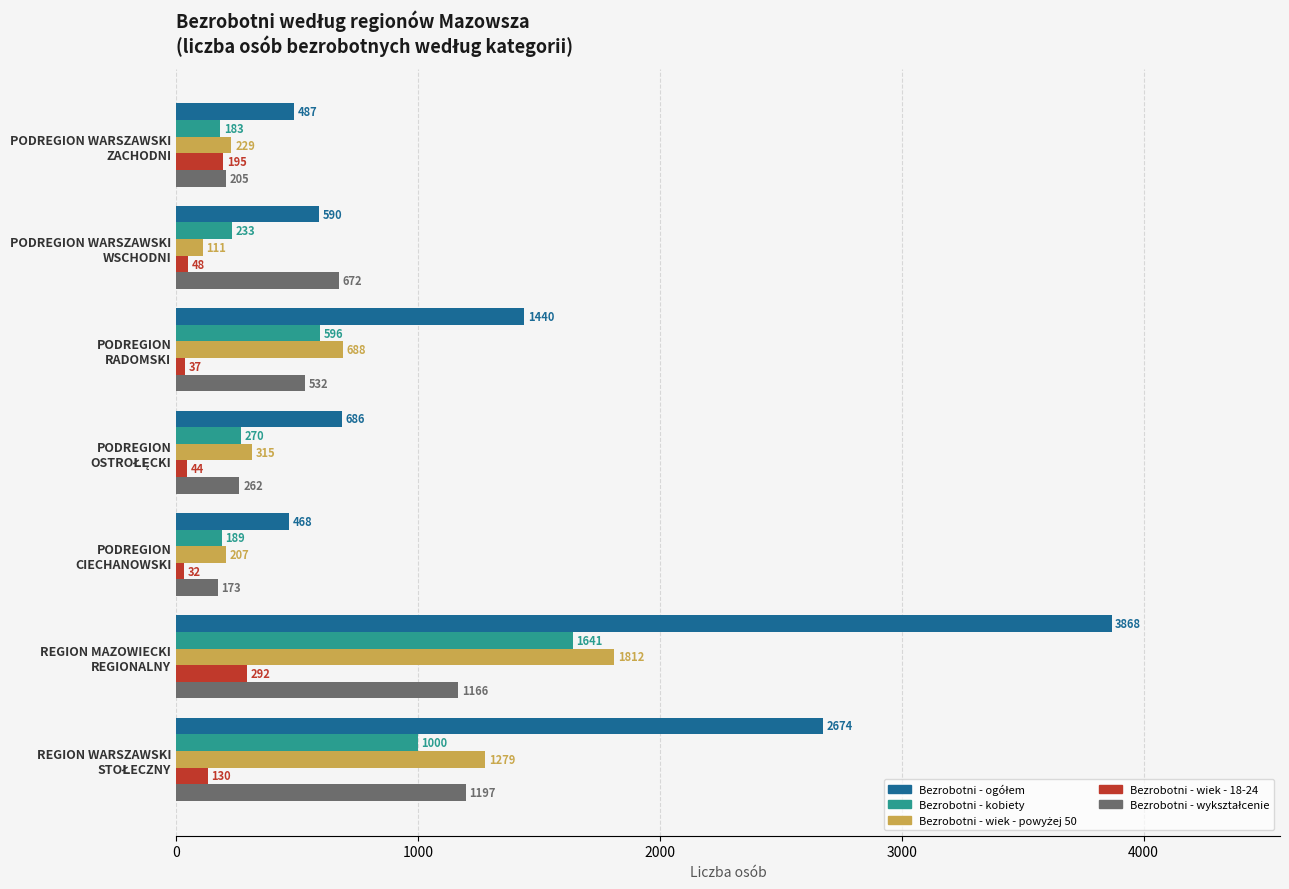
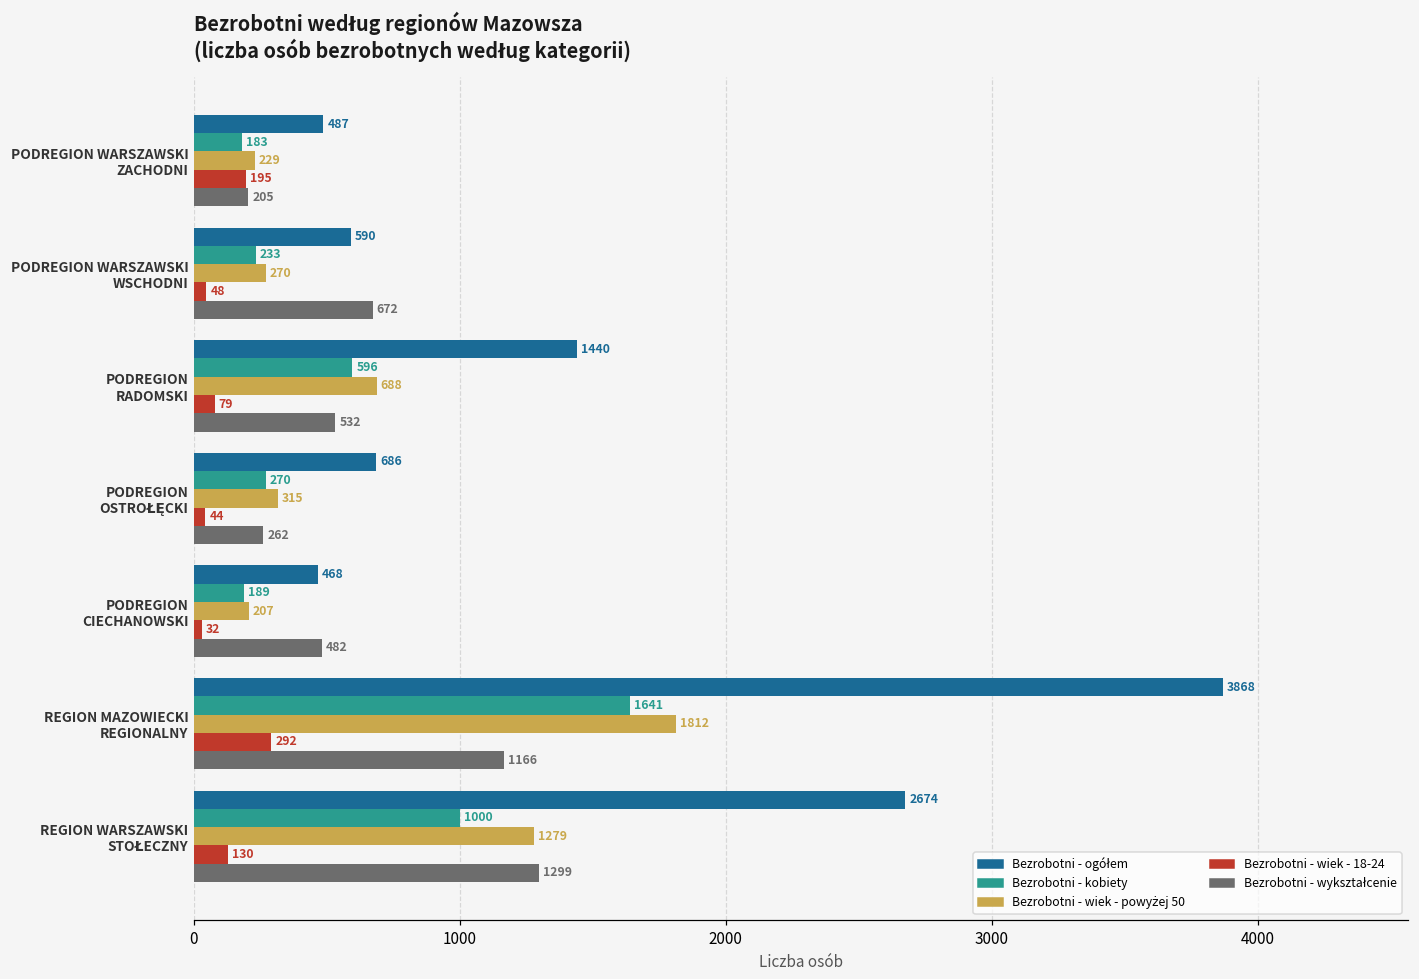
  {
    "Bezrobotni - wiek - powyżej 50": {
      "PODREGION WARSZAWSKI ZACHODNI": 229,
-     "PODREGION WARSZAWSKI WSCHODNI": 111,
+     "PODREGION WARSZAWSKI WSCHODNI": 270,
      "PODREGION RADOMSKI": 688,
      "PODREGION OSTROŁĘCKI": 315,
      "PODREGION CIECHANOWSKI": 207,
      "REGION MAZOWIECKI REGIONALNY": 1812,
      "REGION WARSZAWSKI STOŁECZNY": 1279
    },
    "Bezrobotni - wiek - 18-24": {
      "PODREGION WARSZAWSKI ZACHODNI": 195,
      "PODREGION WARSZAWSKI WSCHODNI": 48,
-     "PODREGION RADOMSKI": 37,
+     "PODREGION RADOMSKI": 79,
      "PODREGION OSTROŁĘCKI": 44,
      "PODREGION CIECHANOWSKI": 32,
      "REGION MAZOWIECKI REGIONALNY": 292,
      "REGION WARSZAWSKI STOŁECZNY": 130
    },
    "Bezrobotni - wykształcenie": {
      "PODREGION WARSZAWSKI ZACHODNI": 205,
      "PODREGION WARSZAWSKI WSCHODNI": 672,
      "PODREGION RADOMSKI": 532,
      "PODREGION OSTROŁĘCKI": 262,
-     "PODREGION CIECHANOWSKI": 173,
+     "PODREGION CIECHANOWSKI": 482,
      "REGION MAZOWIECKI REGIONALNY": 1166,
-     "REGION WARSZAWSKI STOŁECZNY": 1197
+     "REGION WARSZAWSKI STOŁECZNY": 1299
    }
  }
